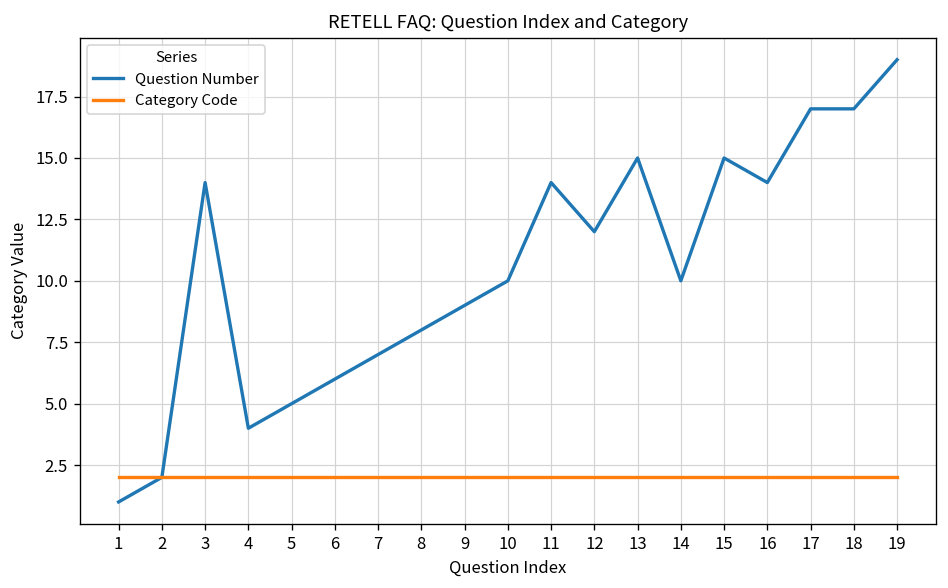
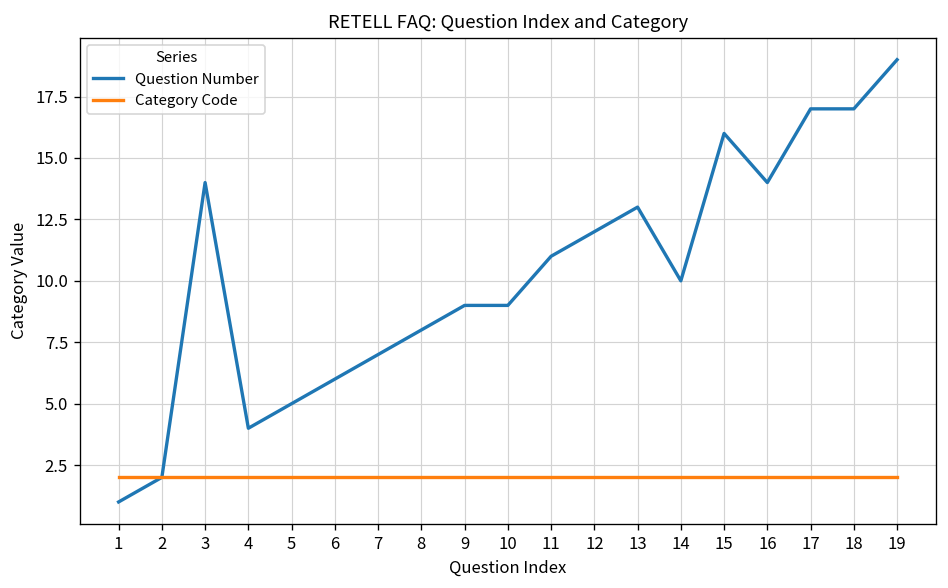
  {
    "Question Number": {
      "1": 1,
      "3": 14,
      "4": 4,
      "5": 5,
      "6": 6,
      "7": 7,
      "8": 8,
      "9": 9,
-     "10": 10,
-     "11": 14,
+     "10": 9,
+     "11": 11,
      "12": 12,
-     "13": 15,
+     "13": 13,
      "14": 10,
-     "15": 15,
+     "15": 16,
      "16": 14,
      "17": 17,
      "18": 17,
      "19": 19
    },
    "Category Code": {
      "1": 2,
      "3": 2,
      "4": 2,
      "5": 2,
      "6": 2,
      "7": 2,
      "8": 2,
      "9": 2,
      "10": 2,
      "11": 2,
      "12": 2,
      "13": 2,
      "14": 2,
      "15": 2,
      "16": 2,
      "17": 2,
      "18": 2,
      "19": 2
    }
  }
